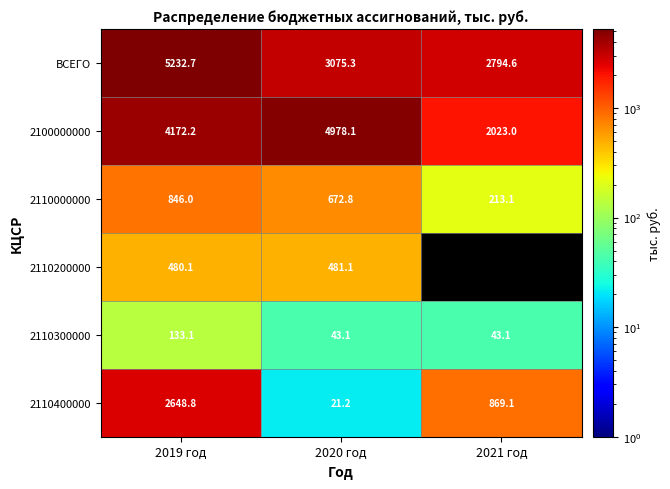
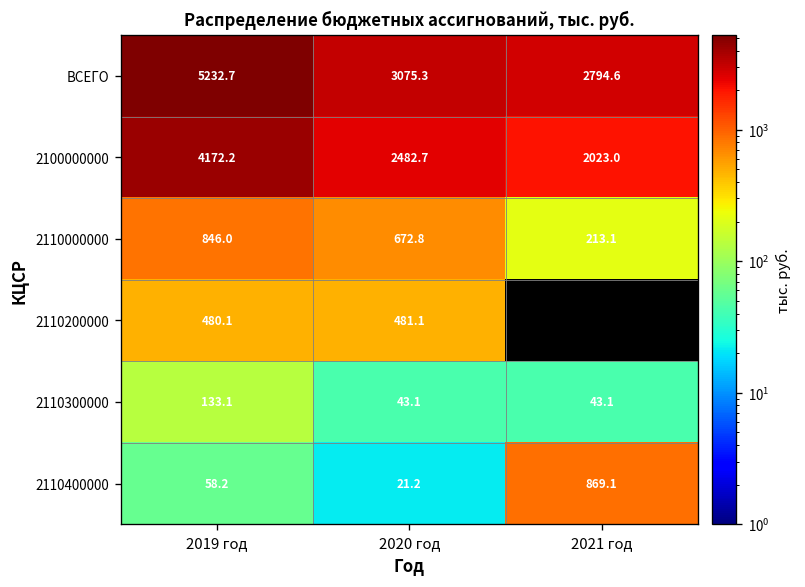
  {
    "ВСЕГО": {
      "2019 год": 5232.7,
      "2020 год": 3075.3,
      "2021 год": 2794.6
    },
    "2100000000": {
      "2019 год": 4172.2,
-     "2020 год": 4978.1,
+     "2020 год": 2482.7,
      "2021 год": 2023.0
    },
    "2110000000": {
      "2019 год": 846.0,
      "2020 год": 672.8,
      "2021 год": 213.1
    },
    "2110200000": {
      "2019 год": 480.1,
      "2020 год": 481.1
    },
    "2110300000": {
      "2019 год": 133.1,
      "2020 год": 43.1,
      "2021 год": 43.1
    },
    "2110400000": {
-     "2019 год": 2648.8,
+     "2019 год": 58.2,
      "2020 год": 21.2,
      "2021 год": 869.1
    }
  }
